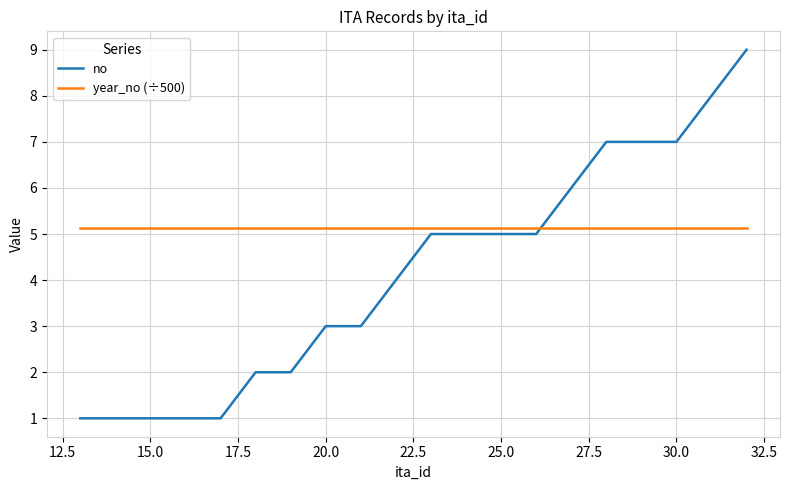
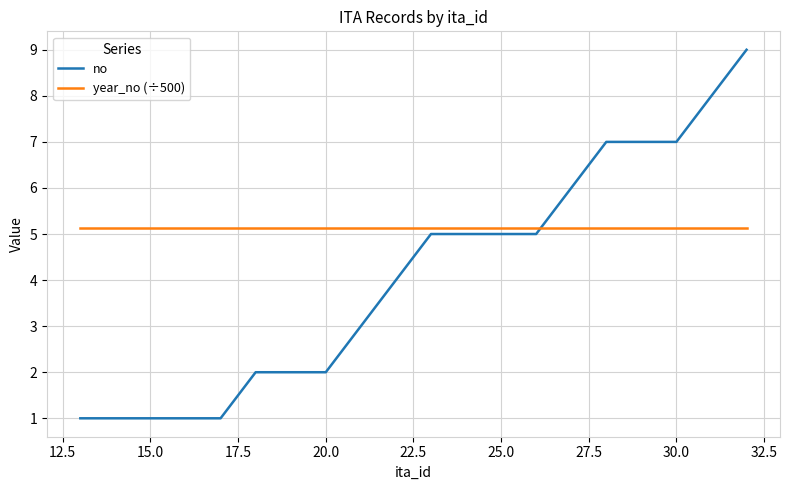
  {
    "no": {
      "15.0": 1,
-     "20.0": 3,
+     "20.0": 2,
      "25.0": 5,
      "30.0": 7
    },
    "year_no (÷500)": {
      "15.0": 5.1,
      "20.0": 5.1,
      "25.0": 5.1,
      "30.0": 5.1
    }
  }
